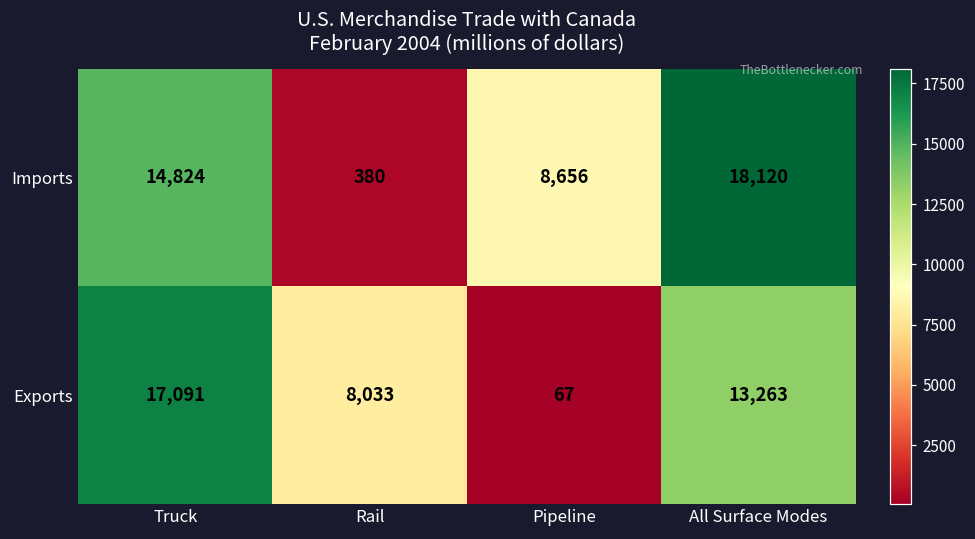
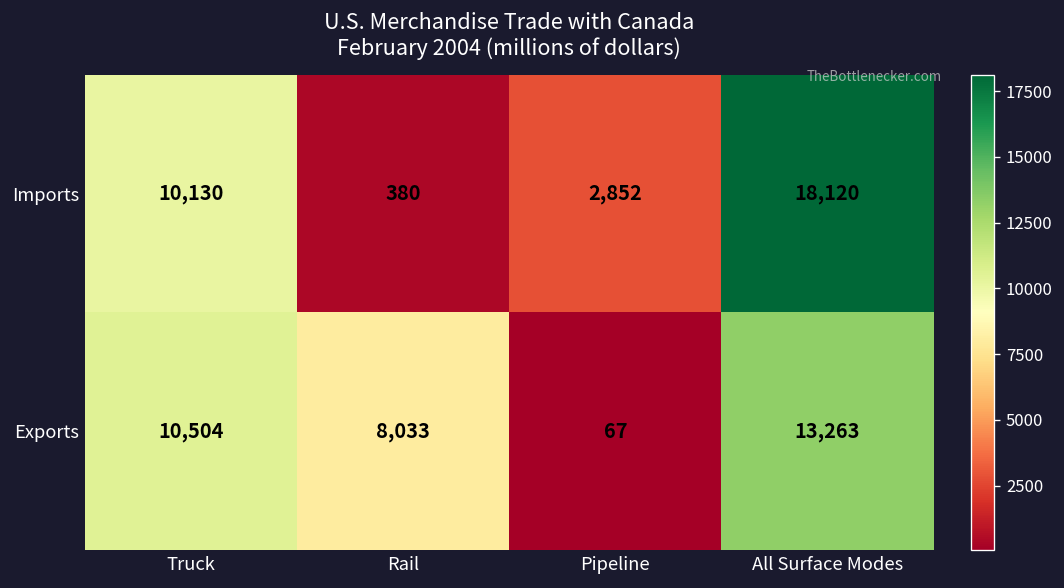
  {
    "Imports": {
-     "Truck": "14,824",
+     "Truck": "10,130",
      "Rail": "380",
-     "Pipeline": "8,656"
+     "Pipeline": "2,852"
    },
    "Exports": {
-     "Truck": "17,091",
+     "Truck": "10,504",
      "Rail": "8,033",
      "Pipeline": "67",
      "All Surface Modes": "13,263"
    }
  }
